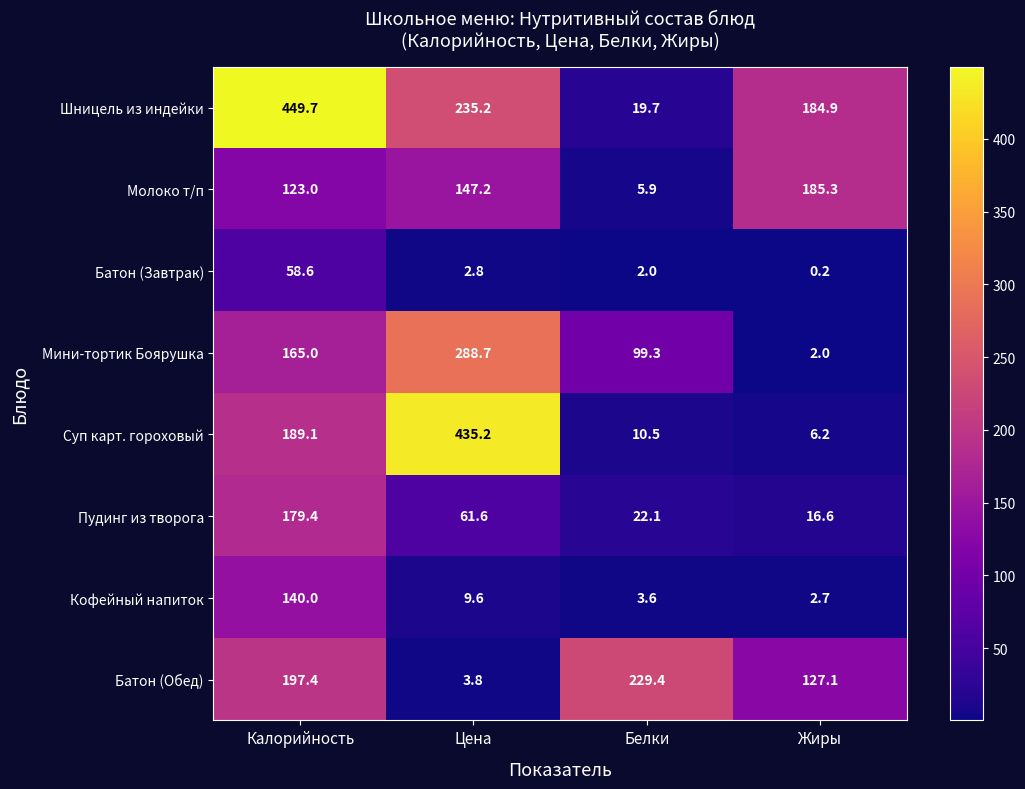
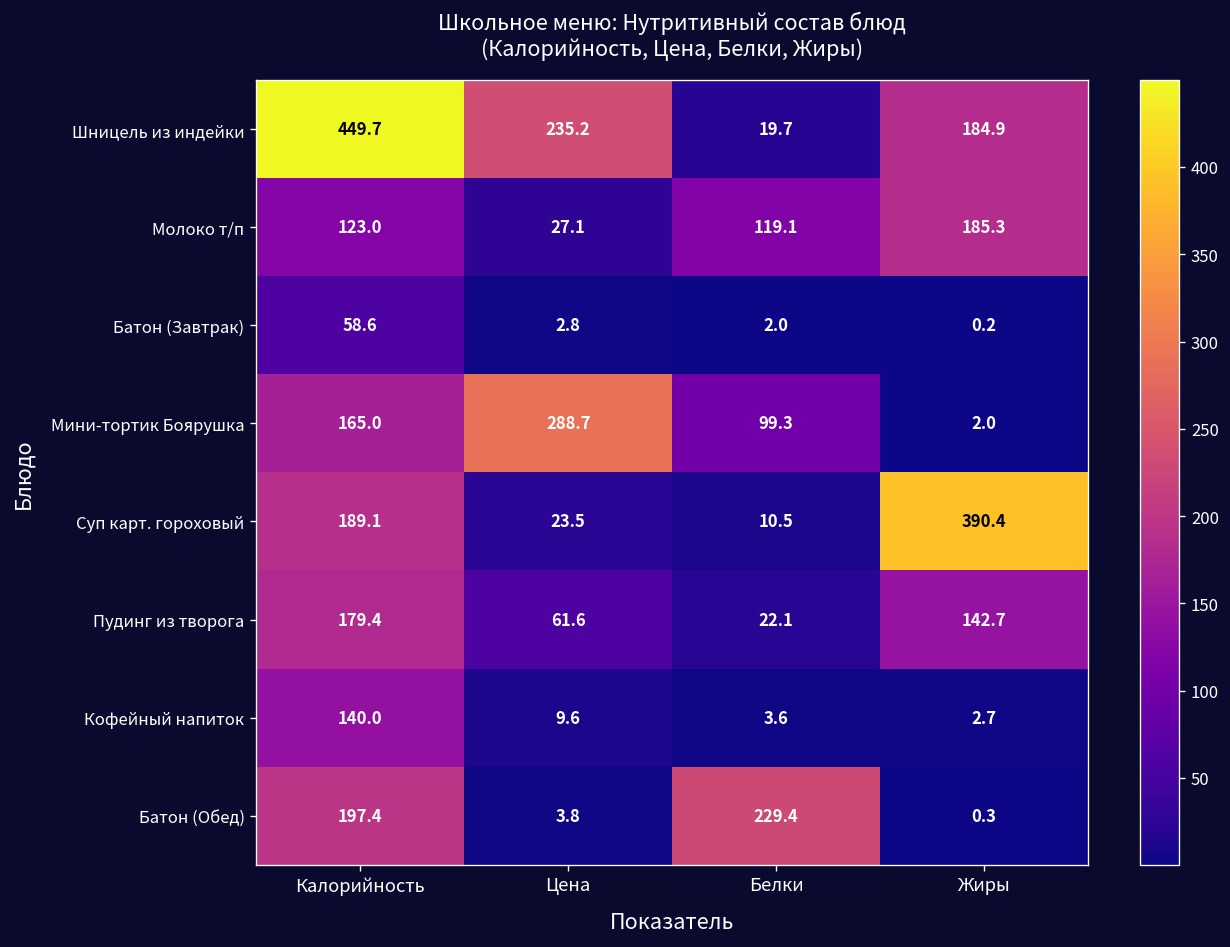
  {
    "Шницель из индейки": {
      "Калорийность": 449.7,
      "Цена": 235.2,
      "Белки": 19.7,
      "Жиры": 184.9
    },
    "Молоко т/п": {
      "Калорийность": 123.0,
-     "Цена": 147.2,
-     "Белки": 5.9,
+     "Цена": 27.1,
+     "Белки": 119.1,
      "Жиры": 185.3
    },
    "Батон (Завтрак)": {
      "Калорийность": 58.6,
      "Цена": 2.8,
      "Белки": 2.0,
      "Жиры": 0.2
    },
    "Мини-тортик Боярушка": {
      "Калорийность": 165.0,
      "Цена": 288.7,
      "Белки": 99.3,
      "Жиры": 2.0
    },
    "Суп карт. гороховый": {
      "Калорийность": 189.1,
-     "Цена": 435.2,
+     "Цена": 23.5,
      "Белки": 10.5,
-     "Жиры": 6.2
+     "Жиры": 390.4
    },
    "Пудинг из творога": {
      "Калорийность": 179.4,
      "Цена": 61.6,
      "Белки": 22.1,
-     "Жиры": 16.6
+     "Жиры": 142.7
    },
    "Кофейный напиток": {
      "Калорийность": 140.0,
      "Цена": 9.6,
      "Белки": 3.6,
      "Жиры": 2.7
    },
    "Батон (Обед)": {
      "Калорийность": 197.4,
      "Цена": 3.8,
      "Белки": 229.4,
-     "Жиры": 127.1
+     "Жиры": 0.3
    }
  }
